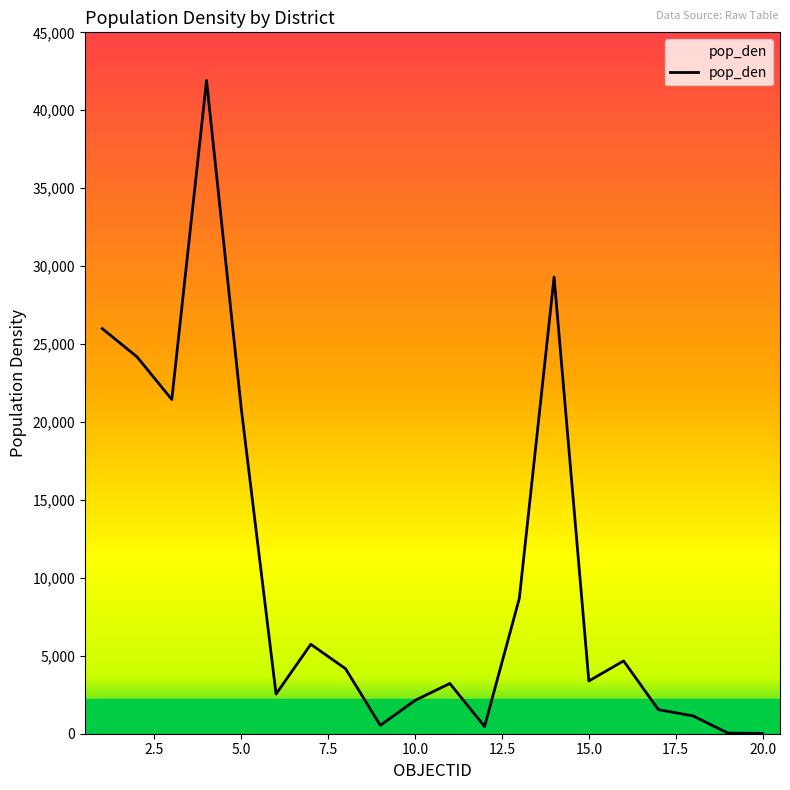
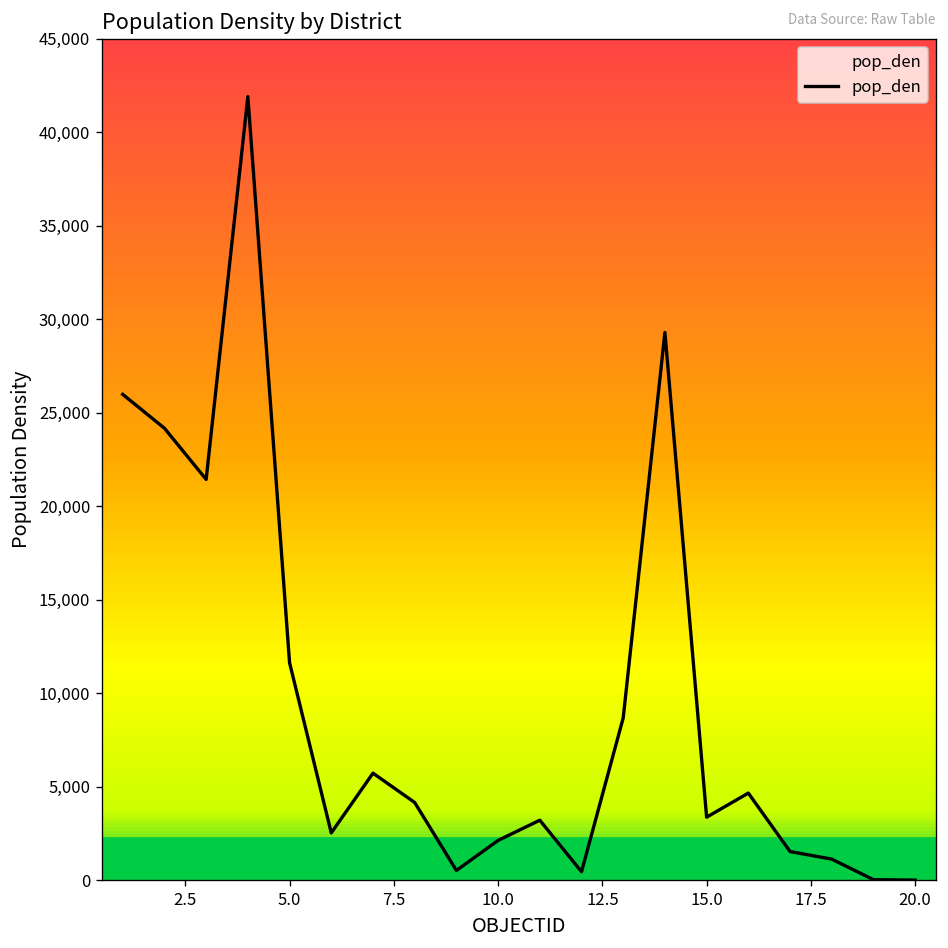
  {
-   "5.0": "20,800",
+   "5.0": "11,600",
    "15.0": "3,400"
  }
